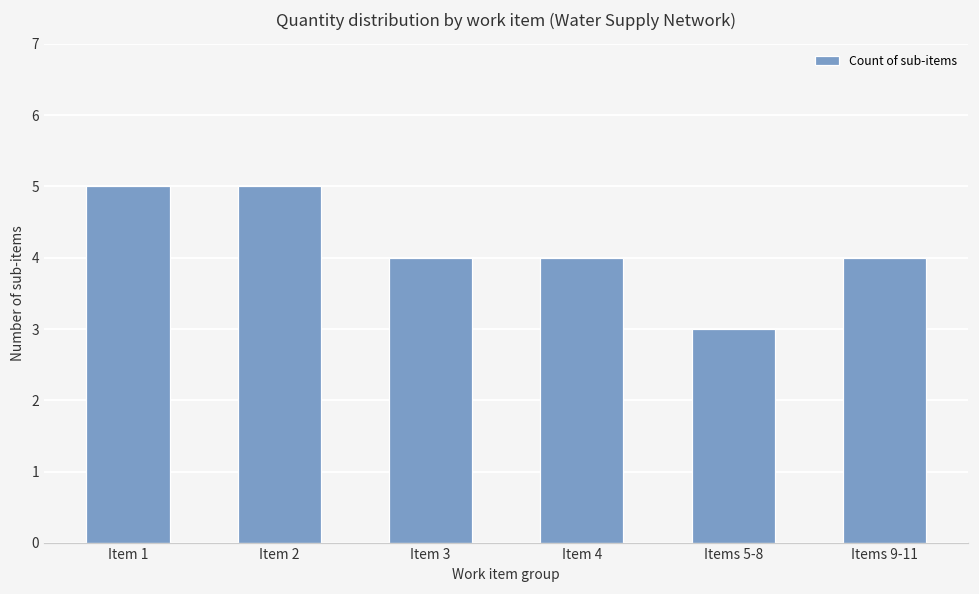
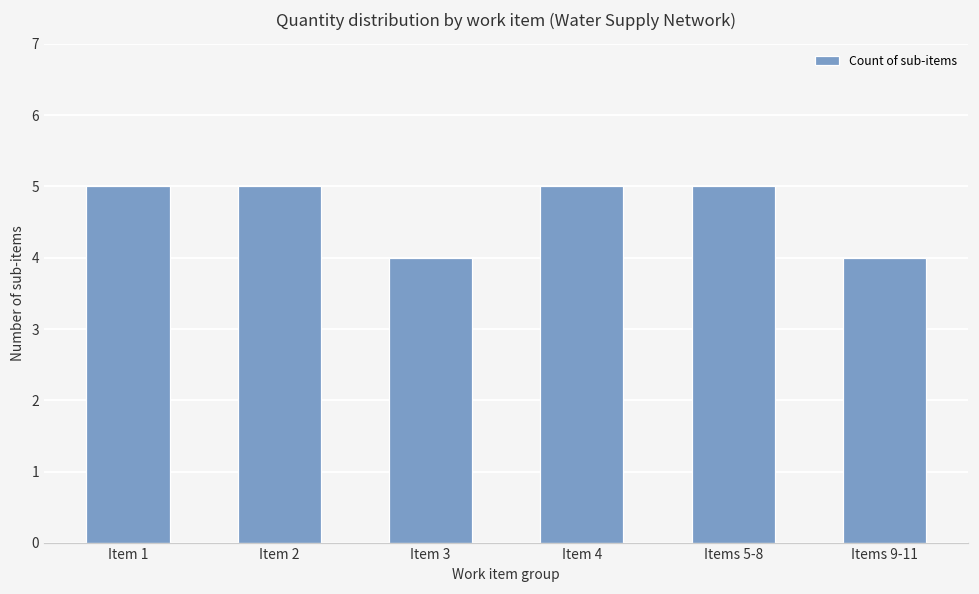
  {
    "Item 1": 5,
    "Item 2": 5,
    "Item 3": 4,
-   "Item 4": 4,
-   "Items 5-8": 3,
+   "Item 4": 5,
+   "Items 5-8": 5,
    "Items 9-11": 4
  }
